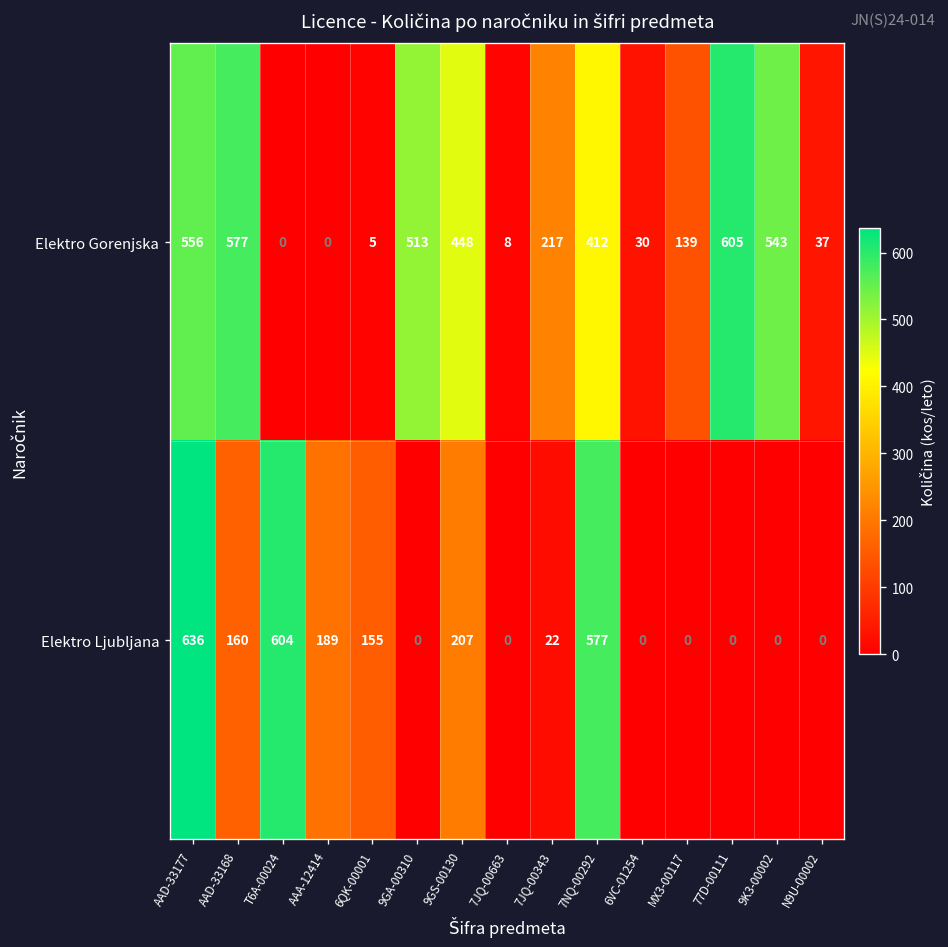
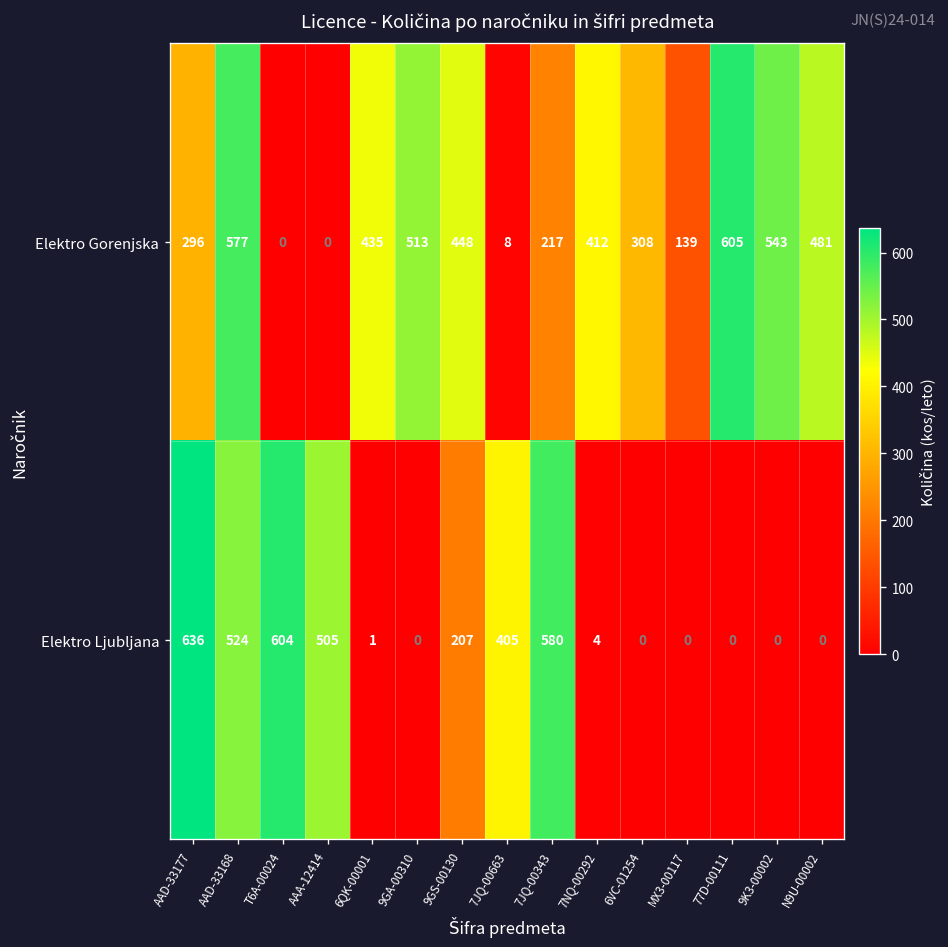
  {
    "Elektro Gorenjska": {
-     "AAD-33177": 556,
+     "AAD-33177": 296,
      "AAD-33168": 577,
      "T6A-00024": 0,
      "AAA-12414": 0,
-     "6QK-00001": 5,
+     "6QK-00001": 435,
      "9GA-00310": 513,
      "9GS-00130": 448,
      "7JQ-00663": 8,
      "7JQ-00343": 217,
      "7NQ-00292": 412,
-     "6VC-01254": 30,
+     "6VC-01254": 308,
      "MX3-00117": 139,
      "77D-00111": 605,
      "9K3-00002": 543,
-     "N9U-00002": 37
+     "N9U-00002": 481
    },
    "Elektro Ljubljana": {
      "AAD-33177": 636,
-     "AAD-33168": 160,
+     "AAD-33168": 524,
      "T6A-00024": 604,
-     "AAA-12414": 189,
-     "6QK-00001": 155,
+     "AAA-12414": 505,
+     "6QK-00001": 1,
      "9GA-00310": 0,
      "9GS-00130": 207,
-     "7JQ-00663": 0,
-     "7JQ-00343": 22,
-     "7NQ-00292": 577,
+     "7JQ-00663": 405,
+     "7JQ-00343": 580,
+     "7NQ-00292": 4,
      "6VC-01254": 0,
      "MX3-00117": 0,
      "77D-00111": 0,
      "9K3-00002": 0,
      "N9U-00002": 0
    }
  }
